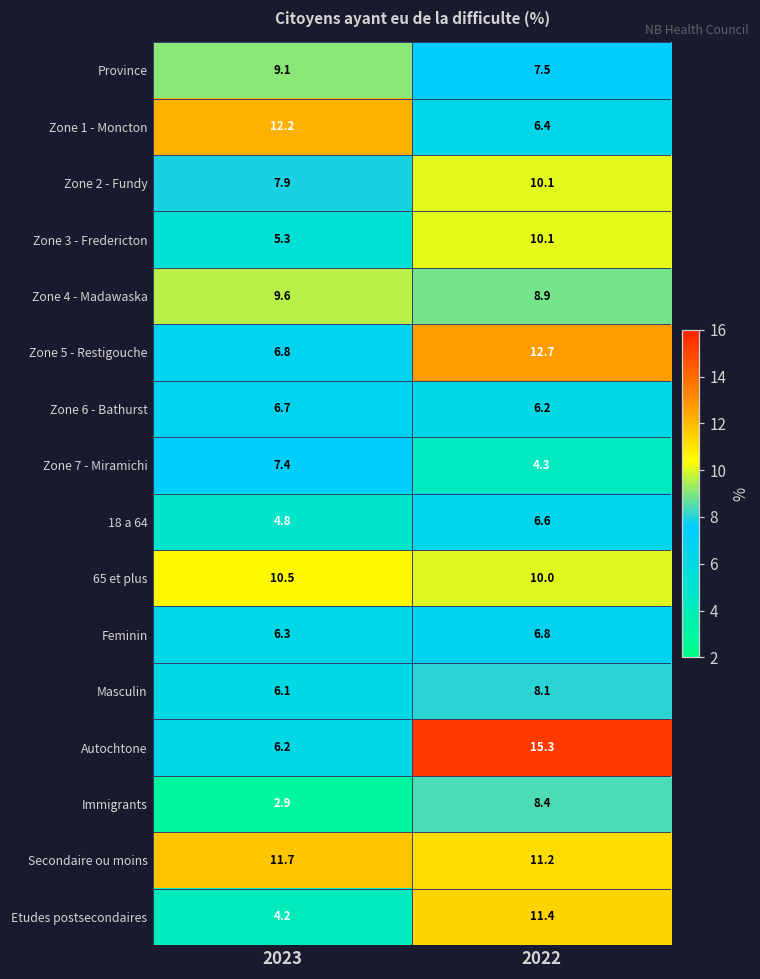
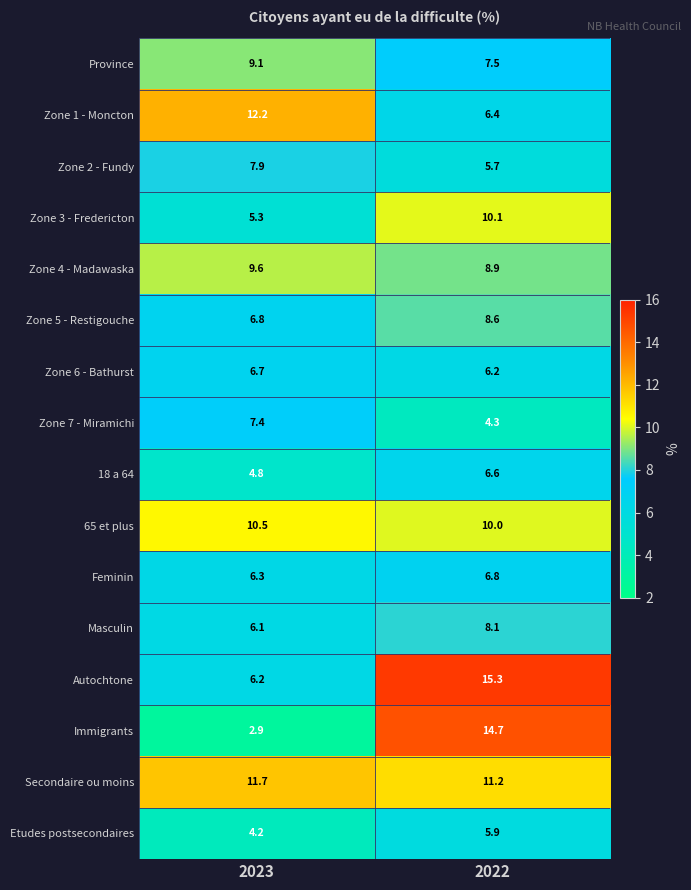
  {
    "Province": {
      "2023": 9.1,
      "2022": 7.5
    },
    "Zone 1 - Moncton": {
      "2023": 12.2,
      "2022": 6.4
    },
    "Zone 2 - Fundy": {
      "2023": 7.9,
-     "2022": 10.1
+     "2022": 5.7
    },
    "Zone 3 - Fredericton": {
      "2023": 5.3,
      "2022": 10.1
    },
    "Zone 4 - Madawaska": {
      "2023": 9.6,
      "2022": 8.9
    },
    "Zone 5 - Restigouche": {
      "2023": 6.8,
-     "2022": 12.7
+     "2022": 8.6
    },
    "Zone 6 - Bathurst": {
      "2023": 6.7,
      "2022": 6.2
    },
    "Zone 7 - Miramichi": {
      "2023": 7.4,
      "2022": 4.3
    },
    "18 a 64": {
      "2023": 4.8,
      "2022": 6.6
    },
    "65 et plus": {
      "2023": 10.5,
      "2022": 10.0
    },
    "Feminin": {
      "2023": 6.3,
      "2022": 6.8
    },
    "Masculin": {
      "2023": 6.1,
      "2022": 8.1
    },
    "Autochtone": {
      "2023": 6.2,
      "2022": 15.3
    },
    "Immigrants": {
      "2023": 2.9,
-     "2022": 8.4
+     "2022": 14.7
    },
    "Secondaire ou moins": {
      "2023": 11.7,
      "2022": 11.2
    },
    "Etudes postsecondaires": {
      "2023": 4.2,
-     "2022": 11.4
+     "2022": 5.9
    }
  }
